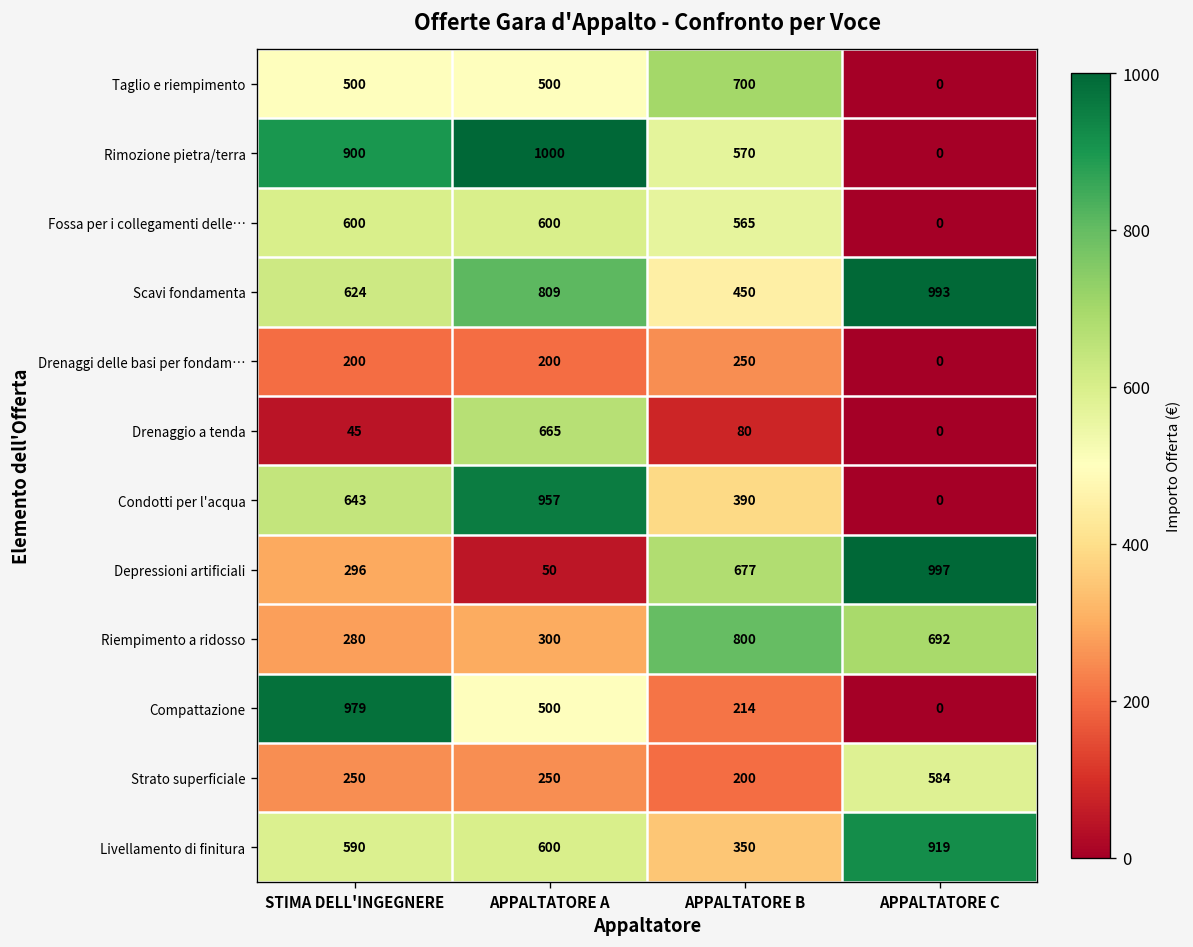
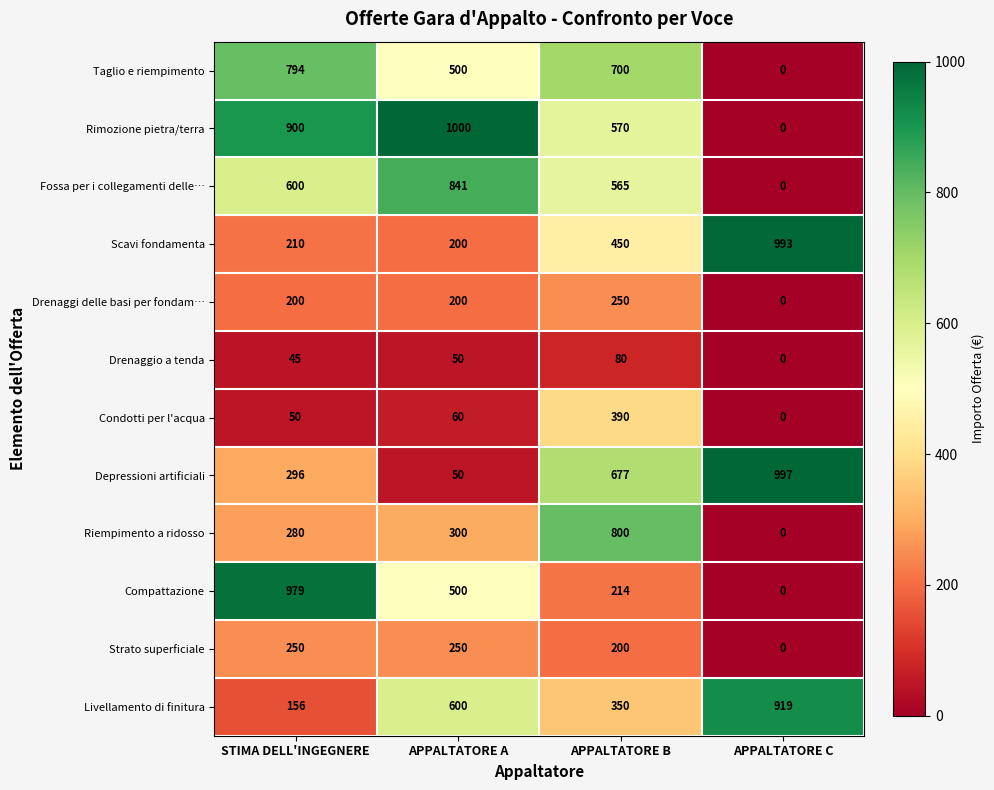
  {
    "Taglio e riempimento": {
-     "STIMA DELL'INGEGNERE": 500,
+     "STIMA DELL'INGEGNERE": 794,
      "APPALTATORE A": 500,
      "APPALTATORE B": 700,
      "APPALTATORE C": 0
    },
    "Rimozione pietra/terra": {
      "STIMA DELL'INGEGNERE": 900,
      "APPALTATORE A": 1000,
      "APPALTATORE B": 570,
      "APPALTATORE C": 0
    },
    "Fossa per i collegamenti delle…": {
      "STIMA DELL'INGEGNERE": 600,
-     "APPALTATORE A": 600,
+     "APPALTATORE A": 841,
      "APPALTATORE B": 565,
      "APPALTATORE C": 0
    },
    "Scavi fondamenta": {
-     "STIMA DELL'INGEGNERE": 624,
-     "APPALTATORE A": 809,
+     "STIMA DELL'INGEGNERE": 210,
+     "APPALTATORE A": 200,
      "APPALTATORE B": 450,
      "APPALTATORE C": 993
    },
    "Drenaggi delle basi per fondam…": {
      "STIMA DELL'INGEGNERE": 200,
      "APPALTATORE A": 200,
      "APPALTATORE B": 250,
      "APPALTATORE C": 0
    },
    "Drenaggio a tenda": {
      "STIMA DELL'INGEGNERE": 45,
-     "APPALTATORE A": 665,
+     "APPALTATORE A": 50,
      "APPALTATORE B": 80,
      "APPALTATORE C": 0
    },
    "Condotti per l'acqua": {
-     "STIMA DELL'INGEGNERE": 643,
-     "APPALTATORE A": 957,
+     "STIMA DELL'INGEGNERE": 50,
+     "APPALTATORE A": 60,
      "APPALTATORE B": 390,
      "APPALTATORE C": 0
    },
    "Depressioni artificiali": {
      "STIMA DELL'INGEGNERE": 296,
      "APPALTATORE A": 50,
      "APPALTATORE B": 677,
      "APPALTATORE C": 997
    },
    "Riempimento a ridosso": {
      "STIMA DELL'INGEGNERE": 280,
      "APPALTATORE A": 300,
      "APPALTATORE B": 800,
-     "APPALTATORE C": 692
+     "APPALTATORE C": 0
    },
    "Compattazione": {
      "STIMA DELL'INGEGNERE": 979,
      "APPALTATORE A": 500,
      "APPALTATORE B": 214,
      "APPALTATORE C": 0
    },
    "Strato superficiale": {
      "STIMA DELL'INGEGNERE": 250,
      "APPALTATORE A": 250,
      "APPALTATORE B": 200,
-     "APPALTATORE C": 584
+     "APPALTATORE C": 0
    },
    "Livellamento di finitura": {
-     "STIMA DELL'INGEGNERE": 590,
+     "STIMA DELL'INGEGNERE": 156,
      "APPALTATORE A": 600,
      "APPALTATORE B": 350,
      "APPALTATORE C": 919
    }
  }
